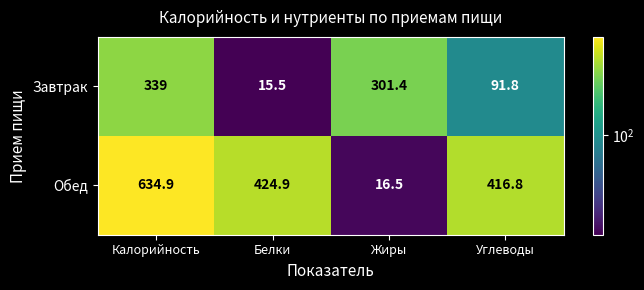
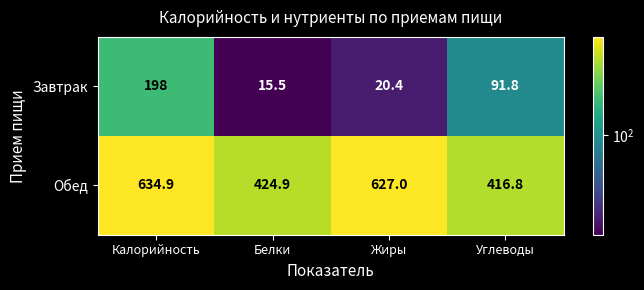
  {
    "Завтрак": {
-     "Калорийность": 339,
+     "Калорийность": 198,
      "Белки": 15.5,
-     "Жиры": 301.4,
+     "Жиры": 20.4,
      "Углеводы": 91.8
    },
    "Обед": {
      "Калорийность": 634.9,
      "Белки": 424.9,
-     "Жиры": 16.5,
+     "Жиры": 627.0,
      "Углеводы": 416.8
    }
  }
